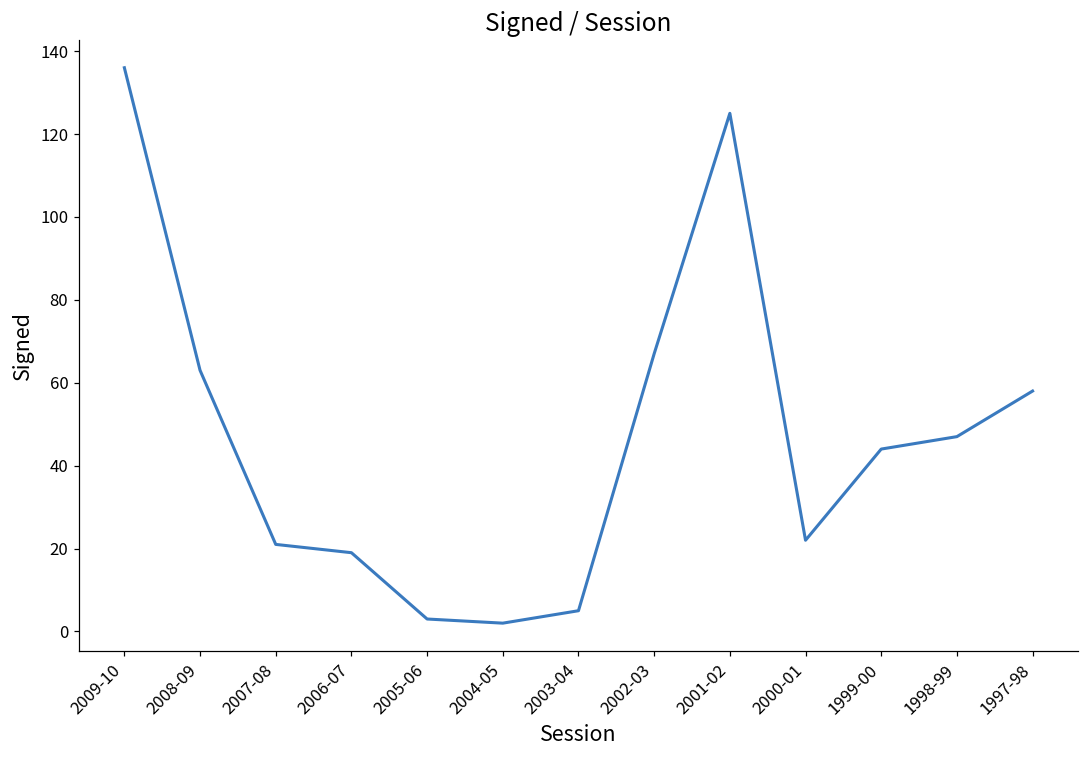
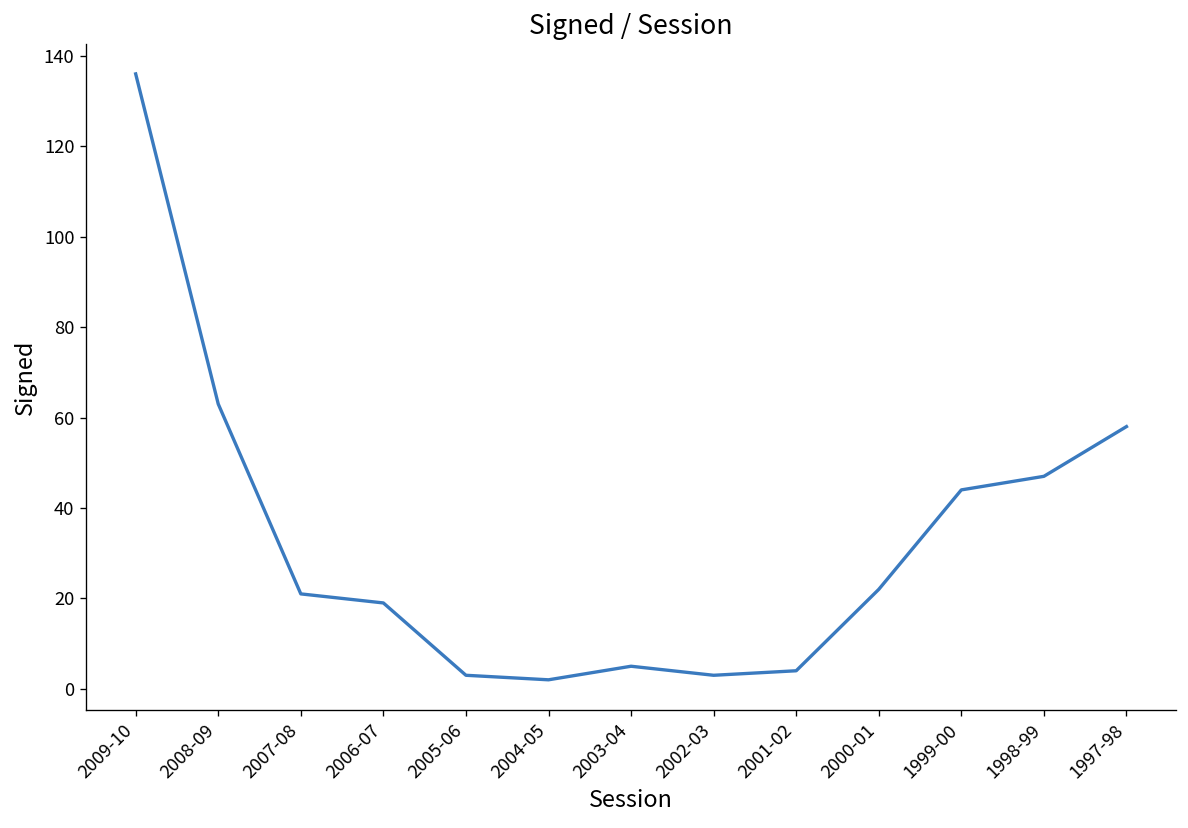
  {
    "2009-10": 136,
    "2008-09": 63,
    "2007-08": 21,
    "2006-07": 19,
    "2005-06": 3,
    "2004-05": 2,
    "2003-04": 5,
-   "2002-03": 67,
-   "2001-02": 125,
+   "2002-03": 3,
+   "2001-02": 4,
    "2000-01": 22,
    "1999-00": 44,
    "1998-99": 47,
    "1997-98": 58
  }
